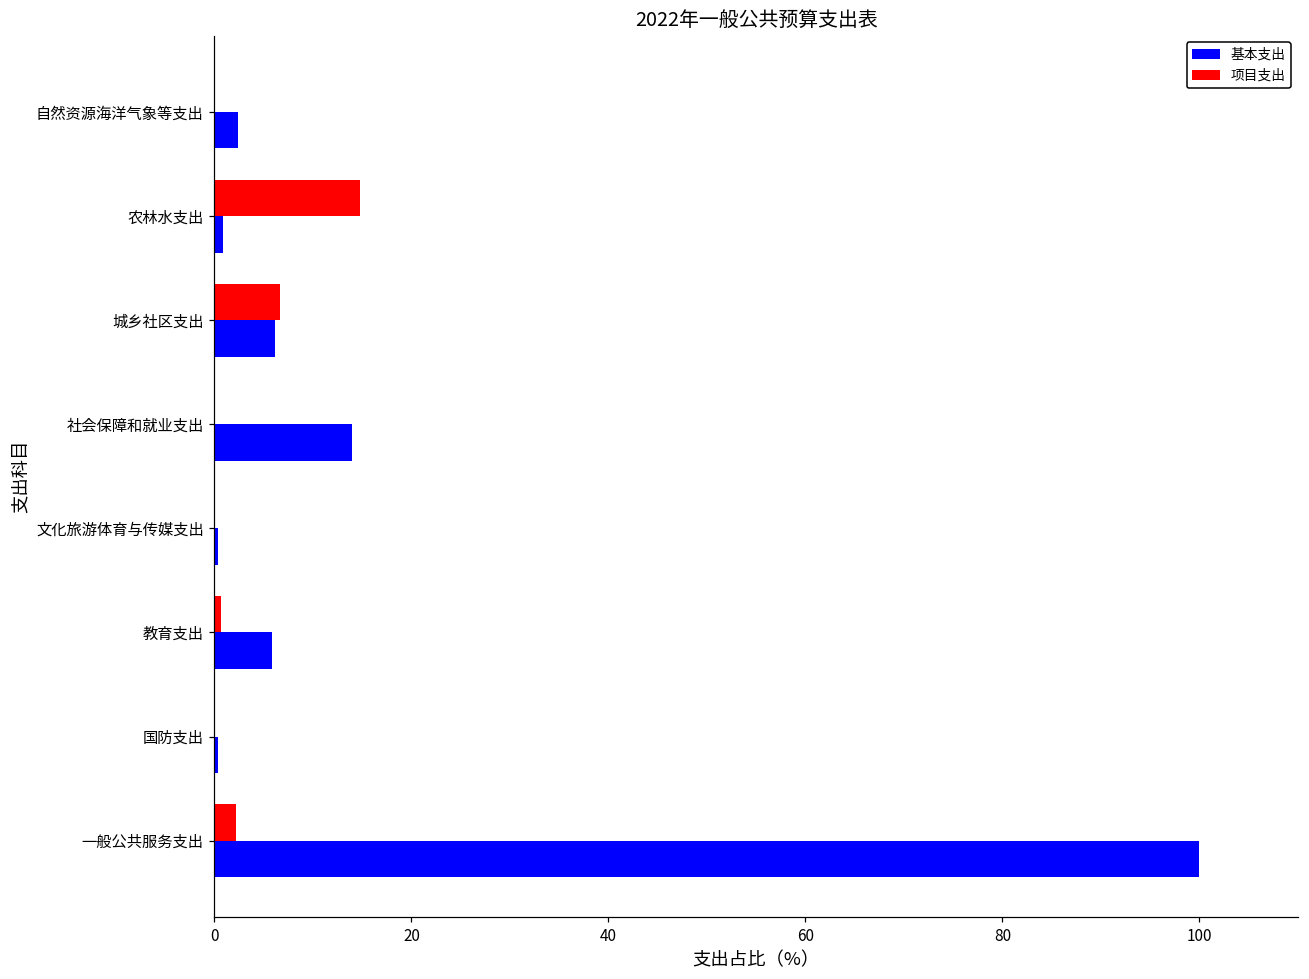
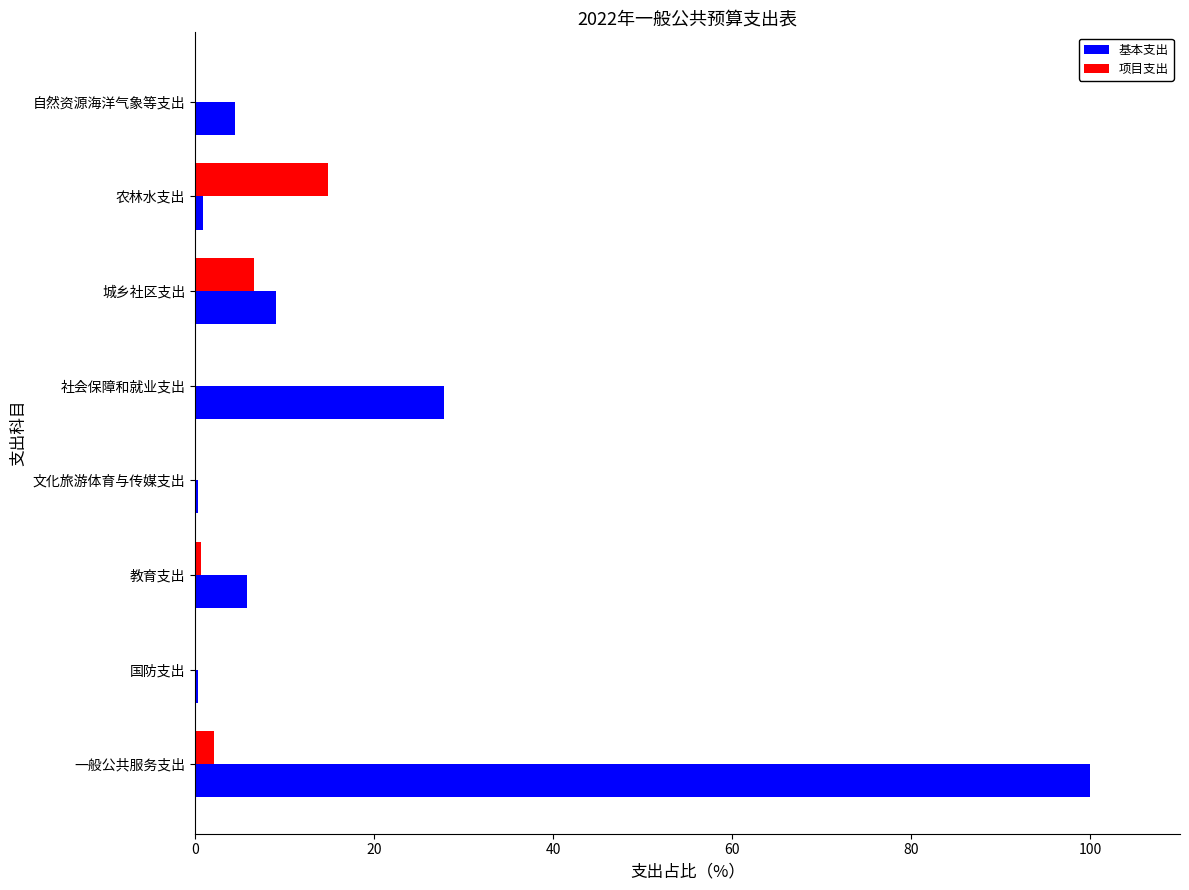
  {
    "基本支出": {
-     "自然资源海洋气象等支出": 2,
+     "自然资源海洋气象等支出": 4,
      "农林水支出": 1,
-     "城乡社区支出": 6,
-     "社会保障和就业支出": 14,
+     "城乡社区支出": 9,
+     "社会保障和就业支出": 28,
      "文化旅游体育与传媒支出": 0,
      "教育支出": 6,
      "国防支出": 0,
      "一般公共服务支出": 100
    },
    "项目支出": {
      "自然资源海洋气象等支出": 0,
      "农林水支出": 15,
      "城乡社区支出": 7,
      "社会保障和就业支出": 0,
      "文化旅游体育与传媒支出": 0,
      "教育支出": 1,
      "国防支出": 0,
      "一般公共服务支出": 2
    }
  }
